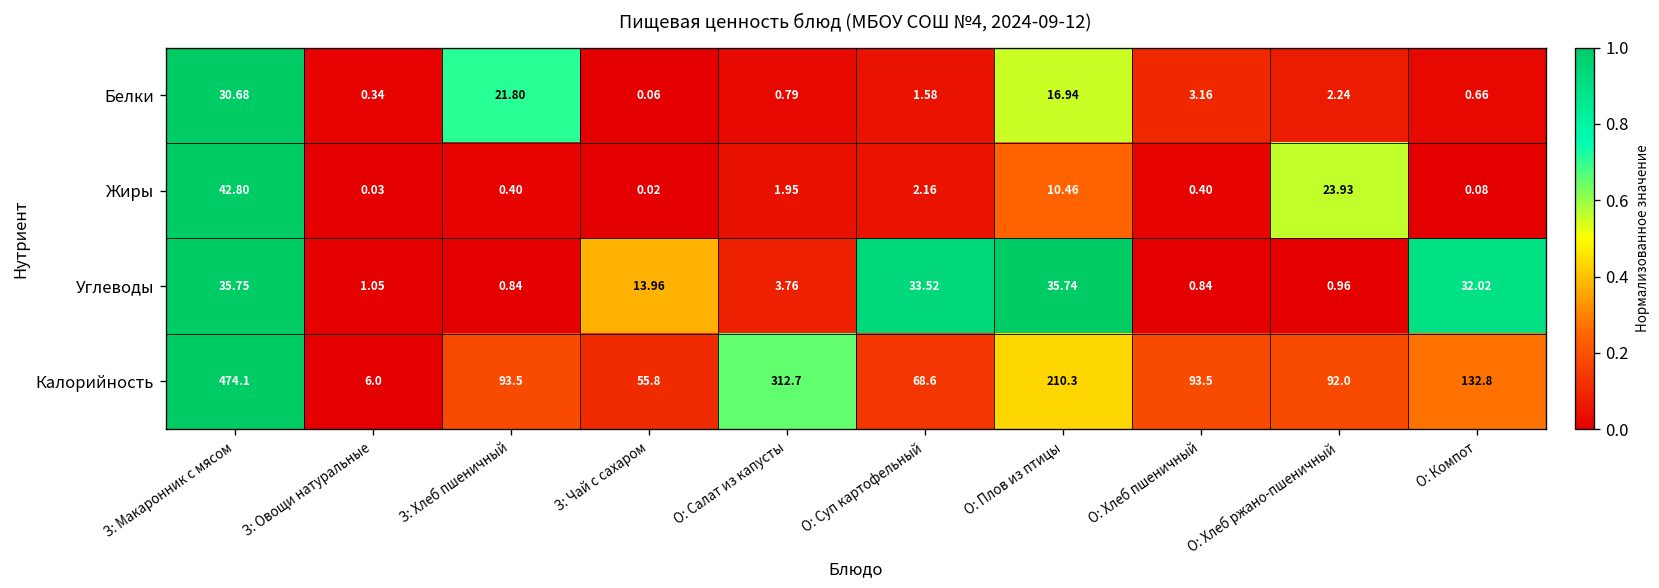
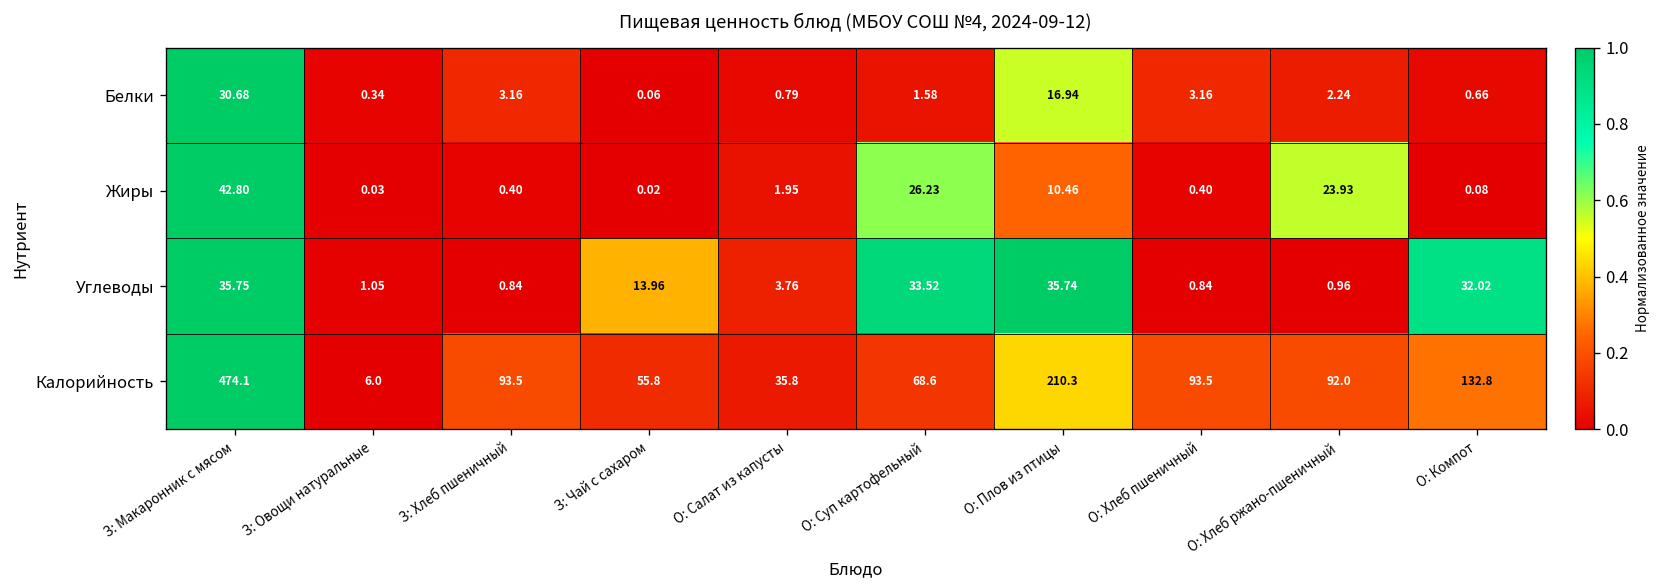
  {
    "Белки": {
      "З: Макаронник с мясом": 30.68,
      "З: Овощи натуральные": 0.34,
-     "З: Хлеб пшеничный": 21.80,
+     "З: Хлеб пшеничный": 3.16,
      "З: Чай с сахаром": 0.06,
      "О: Салат из капусты": 0.79,
      "О: Суп картофельный": 1.58,
      "О: Плов из птицы": 16.94,
      "О: Хлеб пшеничный": 3.16,
      "О: Хлеб ржано-пшеничный": 2.24,
      "О: Компот": 0.66
    },
    "Жиры": {
      "З: Макаронник с мясом": 42.80,
      "З: Овощи натуральные": 0.03,
      "З: Хлеб пшеничный": 0.40,
      "З: Чай с сахаром": 0.02,
      "О: Салат из капусты": 1.95,
-     "О: Суп картофельный": 2.16,
+     "О: Суп картофельный": 26.23,
      "О: Плов из птицы": 10.46,
      "О: Хлеб пшеничный": 0.40,
      "О: Хлеб ржано-пшеничный": 23.93,
      "О: Компот": 0.08
    },
    "Углеводы": {
      "З: Макаронник с мясом": 35.75,
      "З: Овощи натуральные": 1.05,
      "З: Хлеб пшеничный": 0.84,
      "З: Чай с сахаром": 13.96,
      "О: Салат из капусты": 3.76,
      "О: Суп картофельный": 33.52,
      "О: Плов из птицы": 35.74,
      "О: Хлеб пшеничный": 0.84,
      "О: Хлеб ржано-пшеничный": 0.96,
      "О: Компот": 32.02
    },
    "Калорийность": {
      "З: Макаронник с мясом": 474.1,
      "З: Овощи натуральные": 6.0,
      "З: Хлеб пшеничный": 93.5,
      "З: Чай с сахаром": 55.8,
-     "О: Салат из капусты": 312.7,
+     "О: Салат из капусты": 35.8,
      "О: Суп картофельный": 68.6,
      "О: Плов из птицы": 210.3,
      "О: Хлеб пшеничный": 93.5,
      "О: Хлеб ржано-пшеничный": 92.0,
      "О: Компот": 132.8
    }
  }
